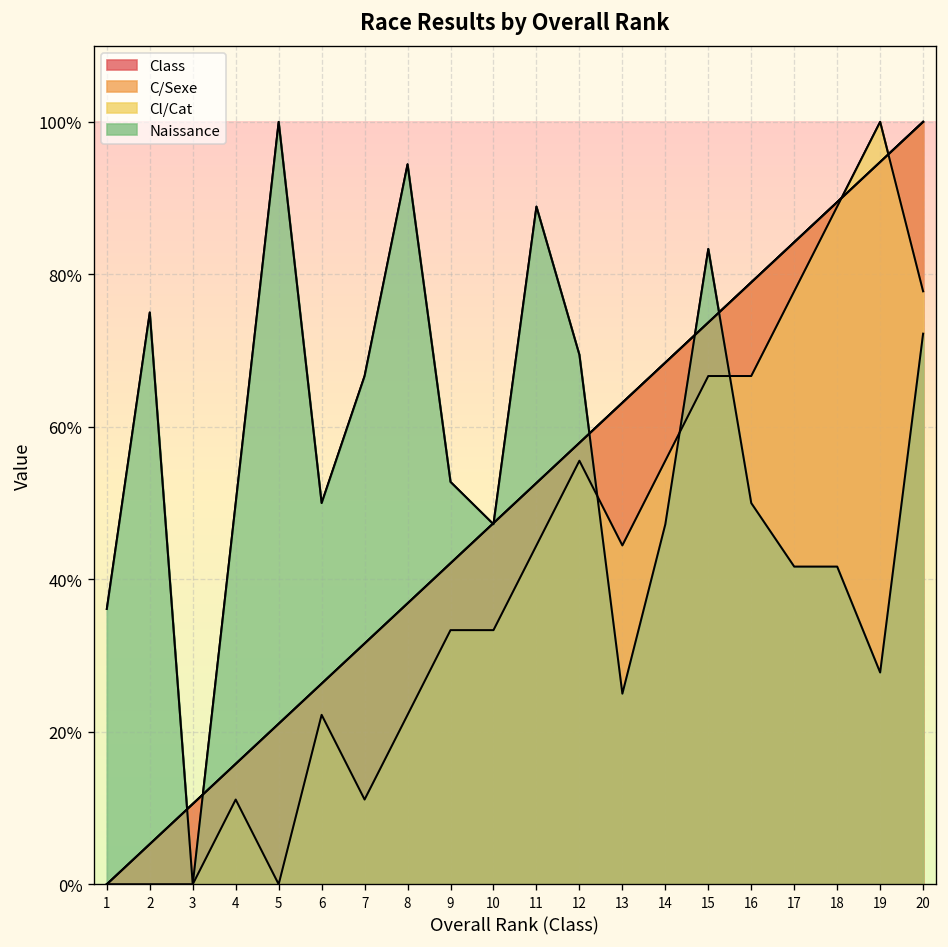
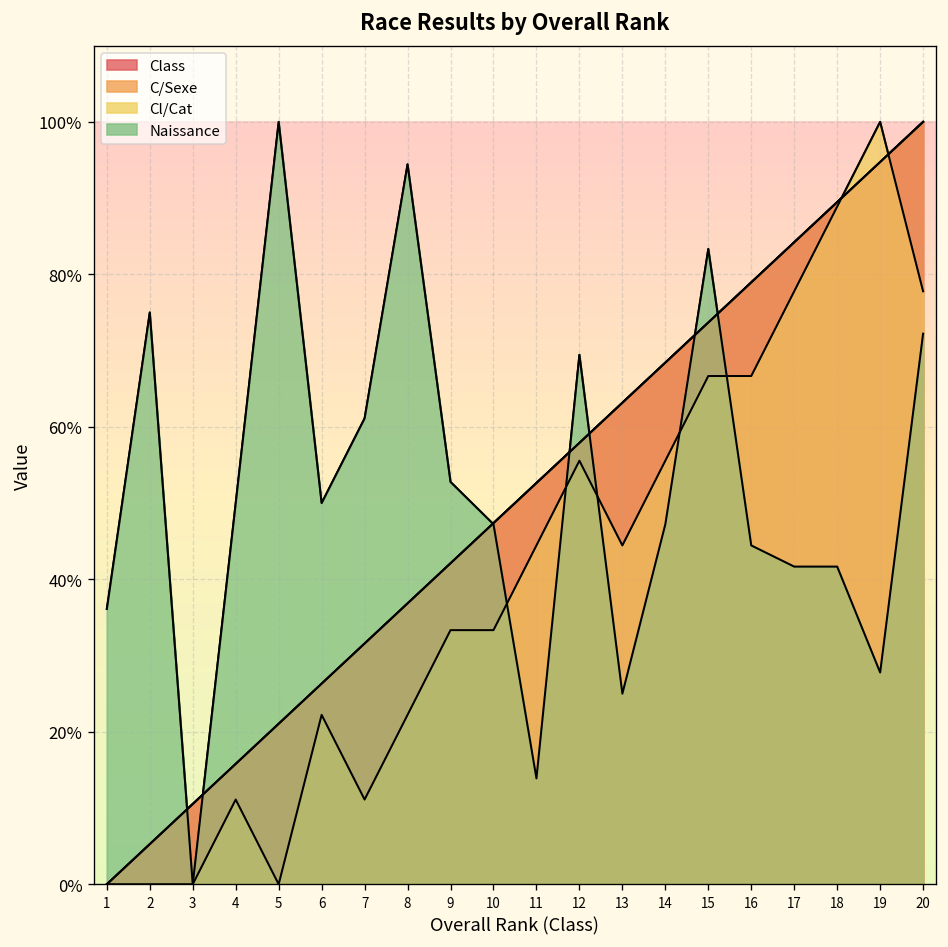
  {
    "Naissance": {
      "1": "36%",
      "2": "75%",
      "4": "50%",
      "5": "100%",
      "6": "50%",
-     "7": "67%",
+     "7": "61%",
      "8": "94%",
      "9": "53%",
-     "11": "89%",
+     "11": "14%",
      "12": "69%",
      "13": "25%",
      "14": "47%",
      "15": "83%",
-     "16": "50%",
+     "16": "44%",
      "17": "42%",
      "18": "42%",
      "19": "28%",
      "20": "72%"
    }
  }
